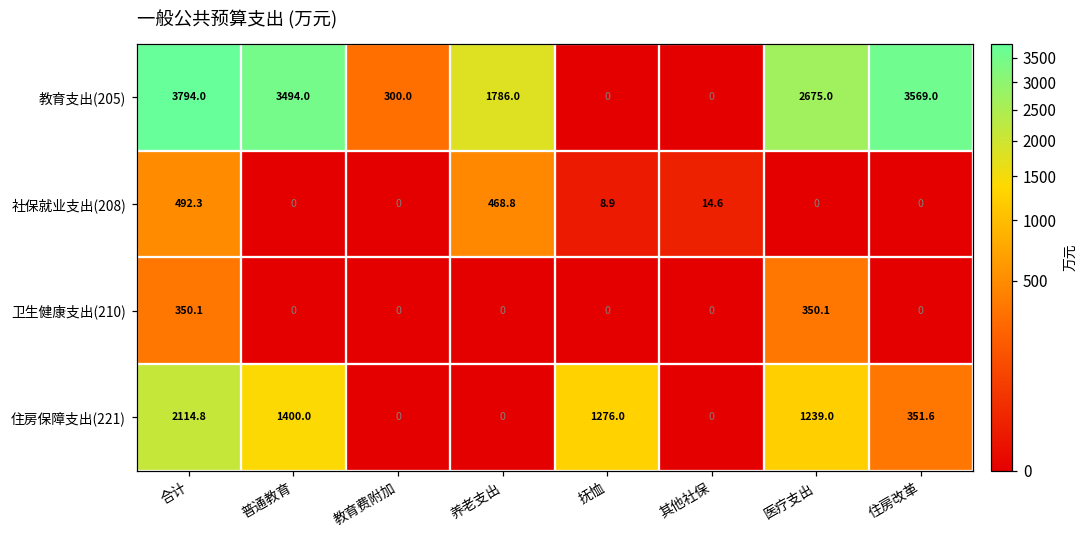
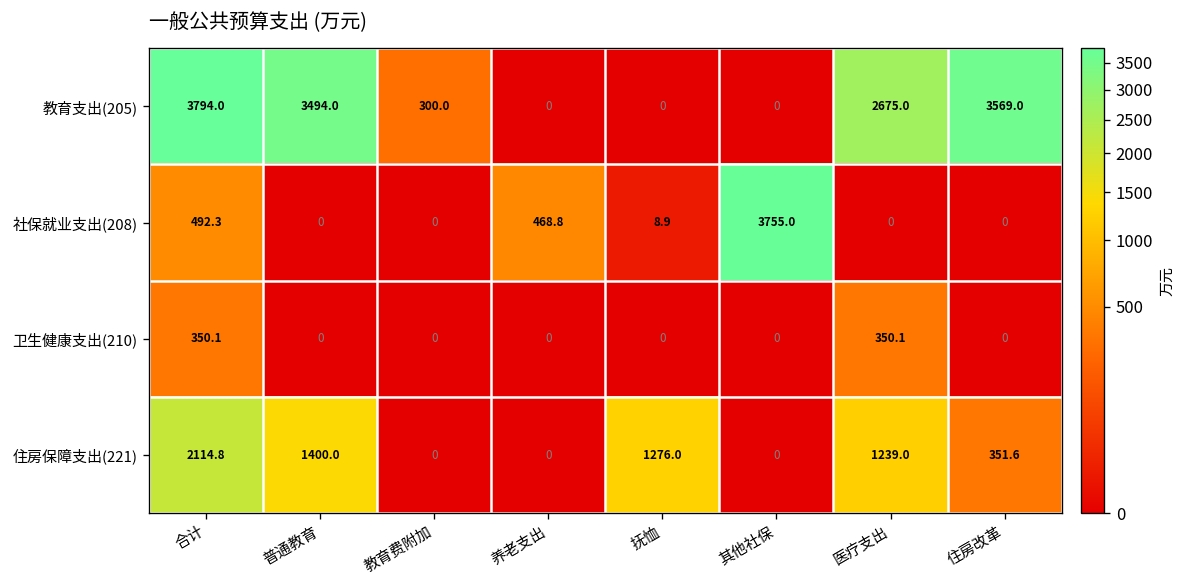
  {
    "教育支出(205)": {
      "合计": 3794.0,
      "普通教育": 3494.0,
      "教育费附加": 300.0,
-     "养老支出": 1786.0,
+     "养老支出": 0,
      "抚恤": 0,
      "其他社保": 0,
      "医疗支出": 2675.0,
      "住房改革": 3569.0
    },
    "社保就业支出(208)": {
      "合计": 492.3,
      "普通教育": 0,
      "教育费附加": 0,
      "养老支出": 468.8,
      "抚恤": 8.9,
-     "其他社保": 14.6,
+     "其他社保": 3755.0,
      "医疗支出": 0,
      "住房改革": 0
    },
    "卫生健康支出(210)": {
      "合计": 350.1,
      "普通教育": 0,
      "教育费附加": 0,
      "养老支出": 0,
      "抚恤": 0,
      "其他社保": 0,
      "医疗支出": 350.1,
      "住房改革": 0
    },
    "住房保障支出(221)": {
      "合计": 2114.8,
      "普通教育": 1400.0,
      "教育费附加": 0,
      "养老支出": 0,
      "抚恤": 1276.0,
      "其他社保": 0,
      "医疗支出": 1239.0,
      "住房改革": 351.6
    }
  }
